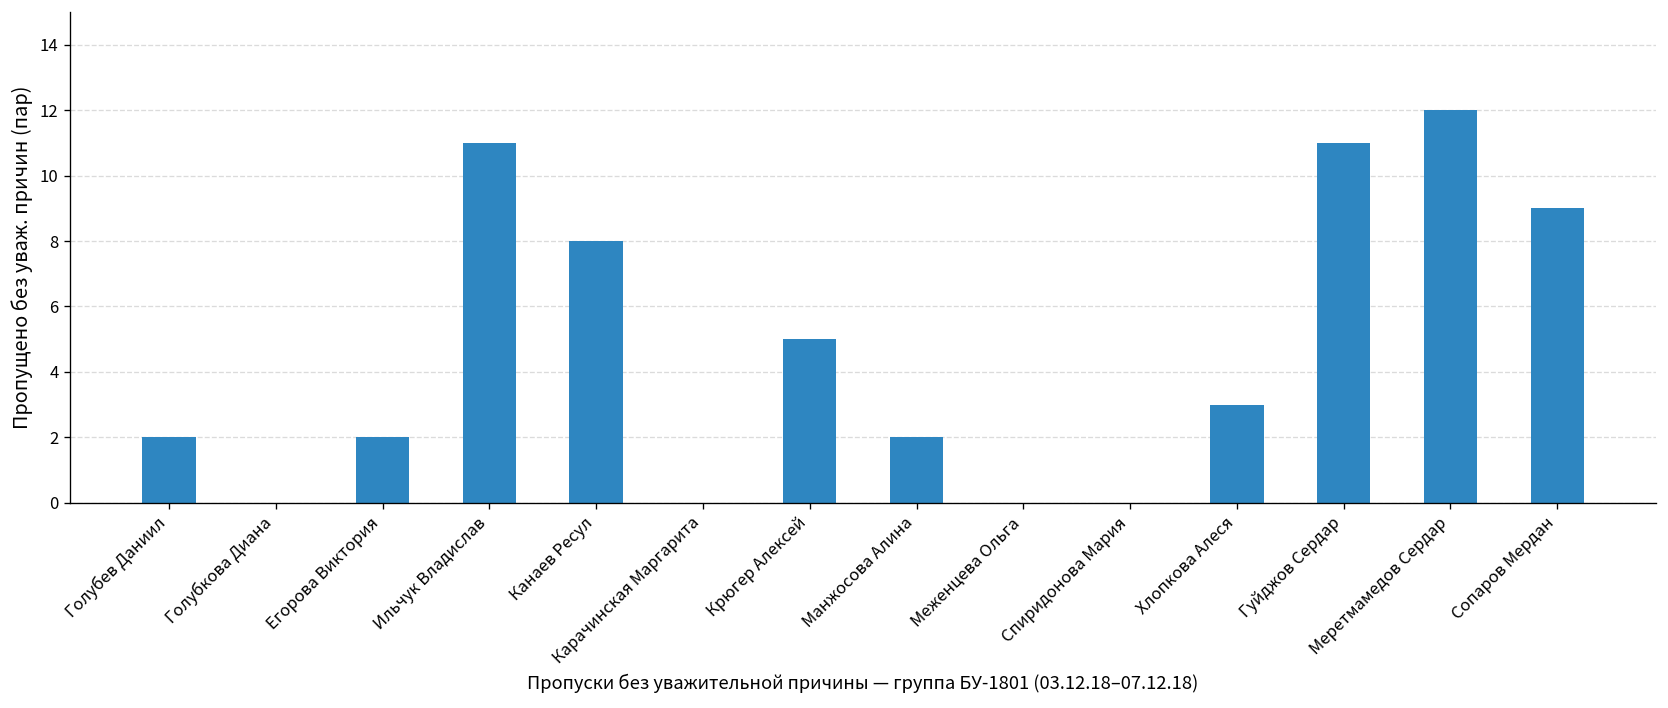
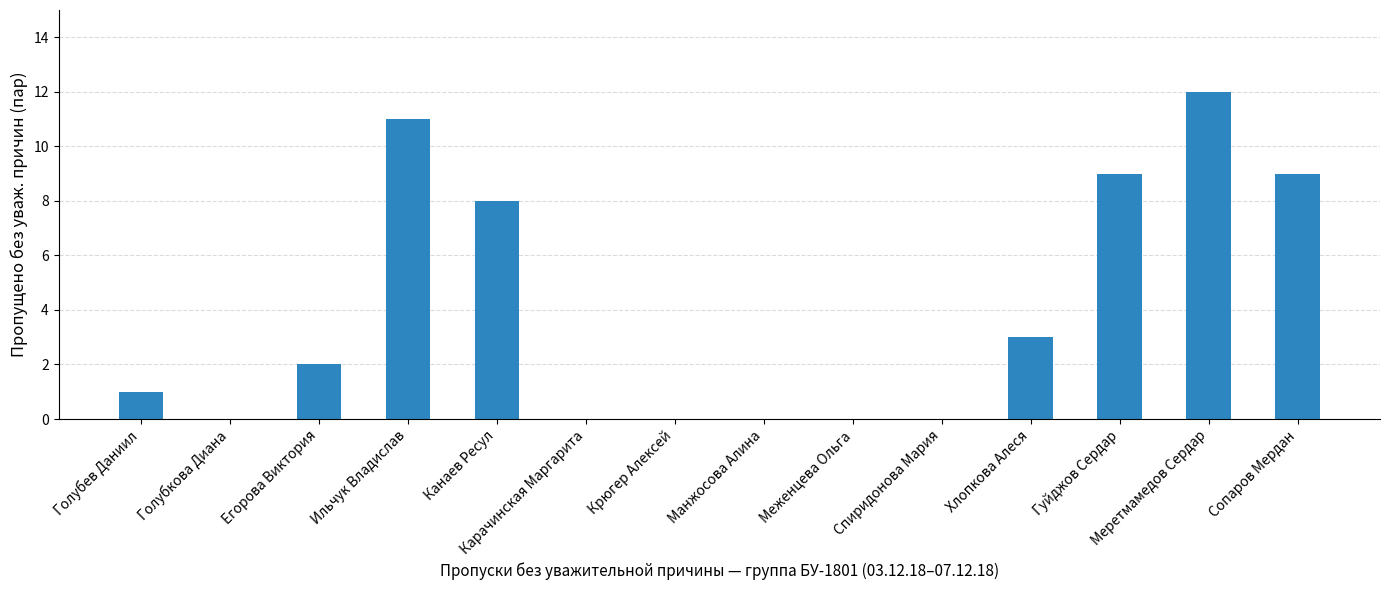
  {
-   "Голубев Даниил": 2,
+   "Голубев Даниил": 1,
    "Голубкова Диана": 0,
    "Егорова Виктория": 2,
    "Ильчук Владислав": 11,
    "Канаев Ресул": 8,
    "Карачинская Маргарита": 0,
-   "Крюгер Алексей": 5,
-   "Манжосова Алина": 2,
+   "Крюгер Алексей": 0,
+   "Манжосова Алина": 0,
    "Меженцева Ольга": 0,
    "Спиридонова Мария": 0,
    "Хлопкова Алеся": 3,
-   "Гуйджов Сердар": 11,
+   "Гуйджов Сердар": 9,
    "Меретмамедов Сердар": 12,
    "Сопаров Мердан": 9
  }
